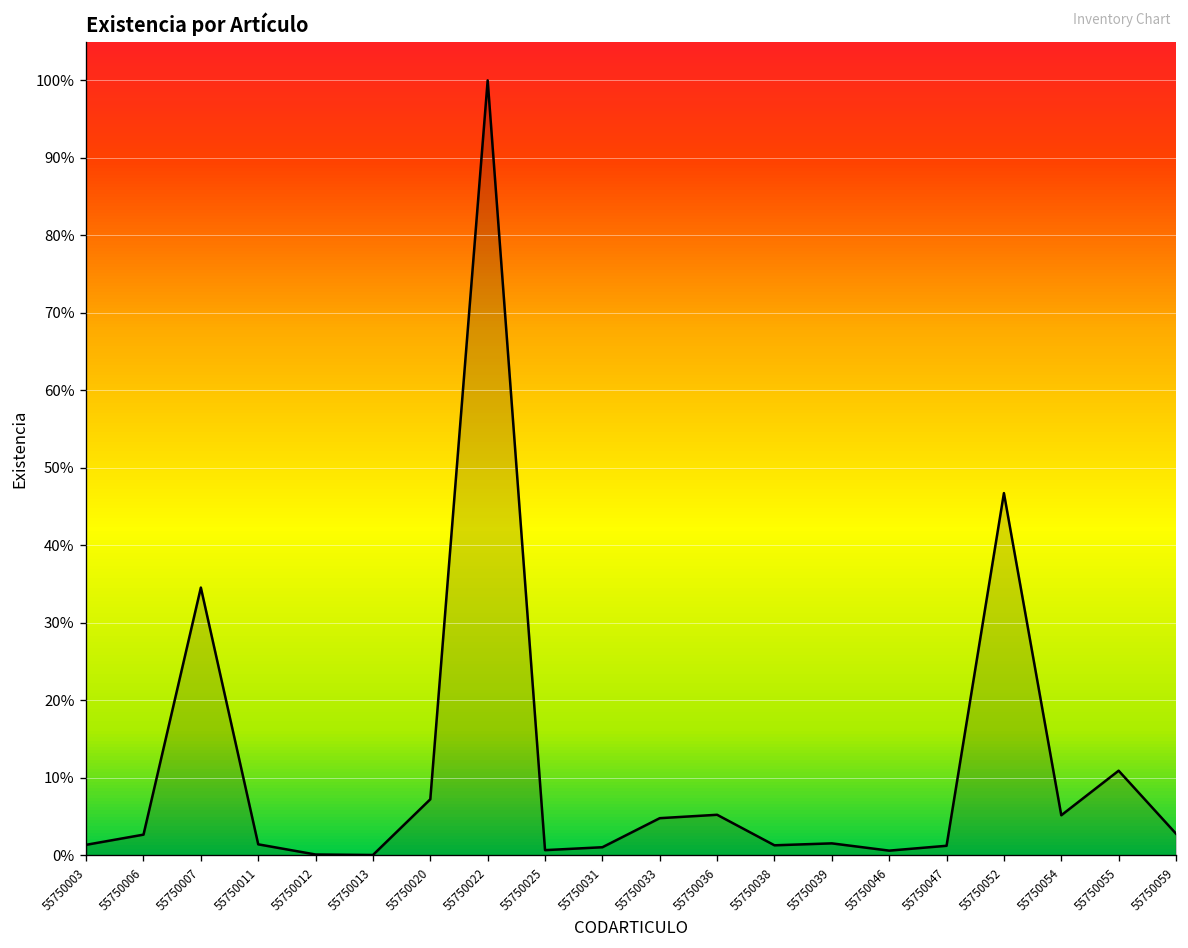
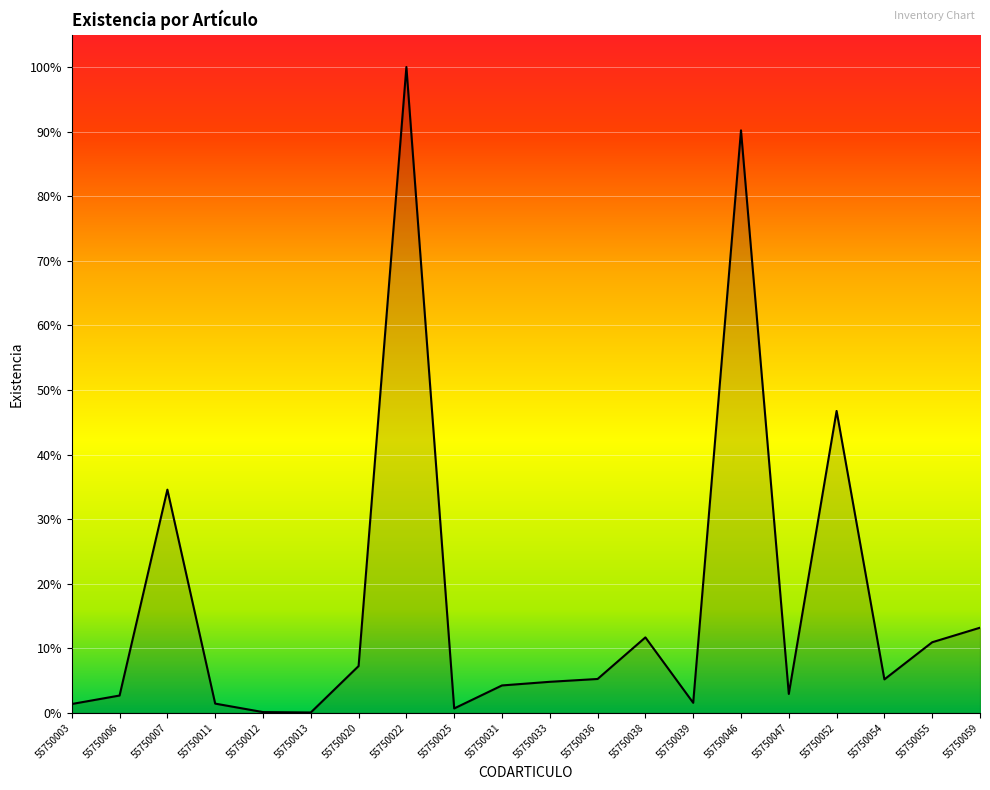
  {
    "55750003": "1%",
    "55750006": "3%",
    "55750007": "35%",
    "55750011": "1%",
    "55750012": "0%",
    "55750013": "0%",
    "55750020": "7%",
    "55750022": "100%",
    "55750025": "1%",
-   "55750031": "1%",
+   "55750031": "4%",
    "55750033": "5%",
    "55750036": "5%",
-   "55750038": "1%",
+   "55750038": "12%",
    "55750039": "2%",
-   "55750046": "1%",
-   "55750047": "1%",
+   "55750046": "90%",
+   "55750047": "3%",
    "55750052": "47%",
    "55750054": "5%",
    "55750055": "11%",
-   "55750059": "3%"
+   "55750059": "13%"
  }
